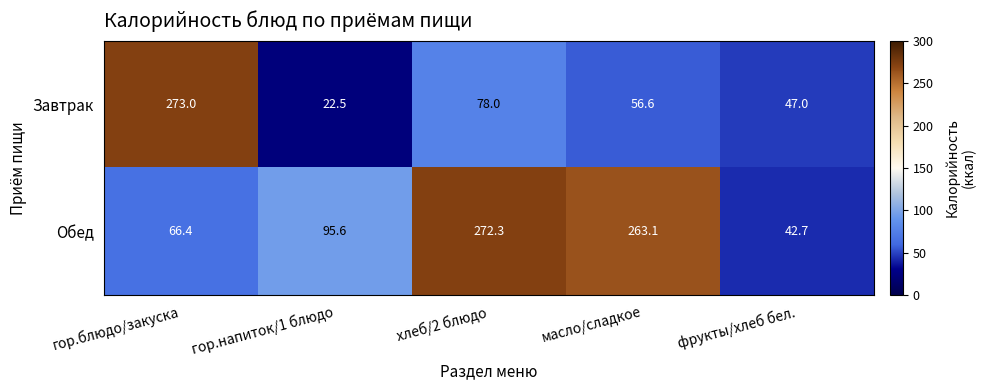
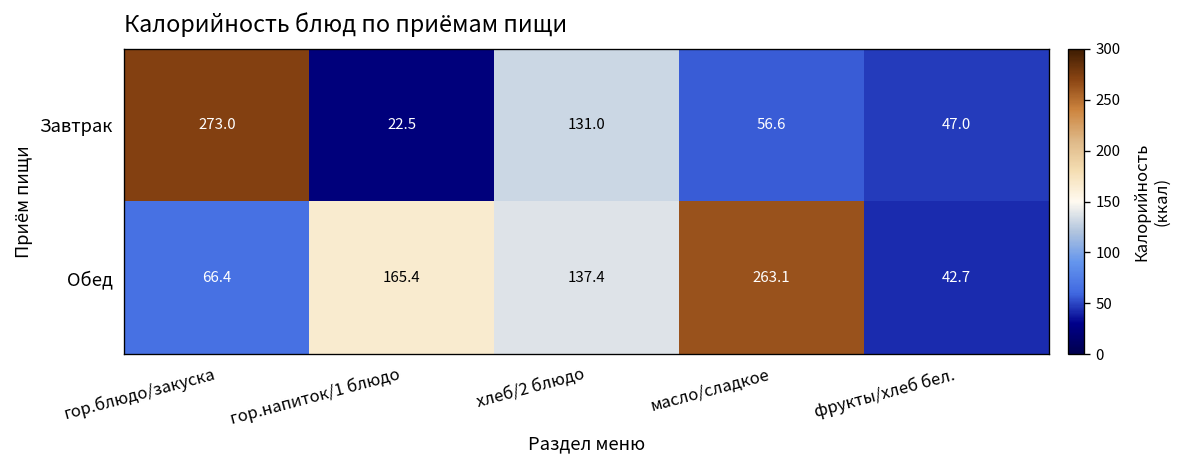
  {
    "Завтрак": {
      "гор.блюдо/закуска": 273.0,
      "гор.напиток/1 блюдо": 22.5,
-     "хлеб/2 блюдо": 78.0,
+     "хлеб/2 блюдо": 131.0,
      "масло/сладкое": 56.6,
      "фрукты/хлеб бел.": 47.0
    },
    "Обед": {
      "гор.блюдо/закуска": 66.4,
-     "гор.напиток/1 блюдо": 95.6,
-     "хлеб/2 блюдо": 272.3,
+     "гор.напиток/1 блюдо": 165.4,
+     "хлеб/2 блюдо": 137.4,
      "масло/сладкое": 263.1,
      "фрукты/хлеб бел.": 42.7
    }
  }
